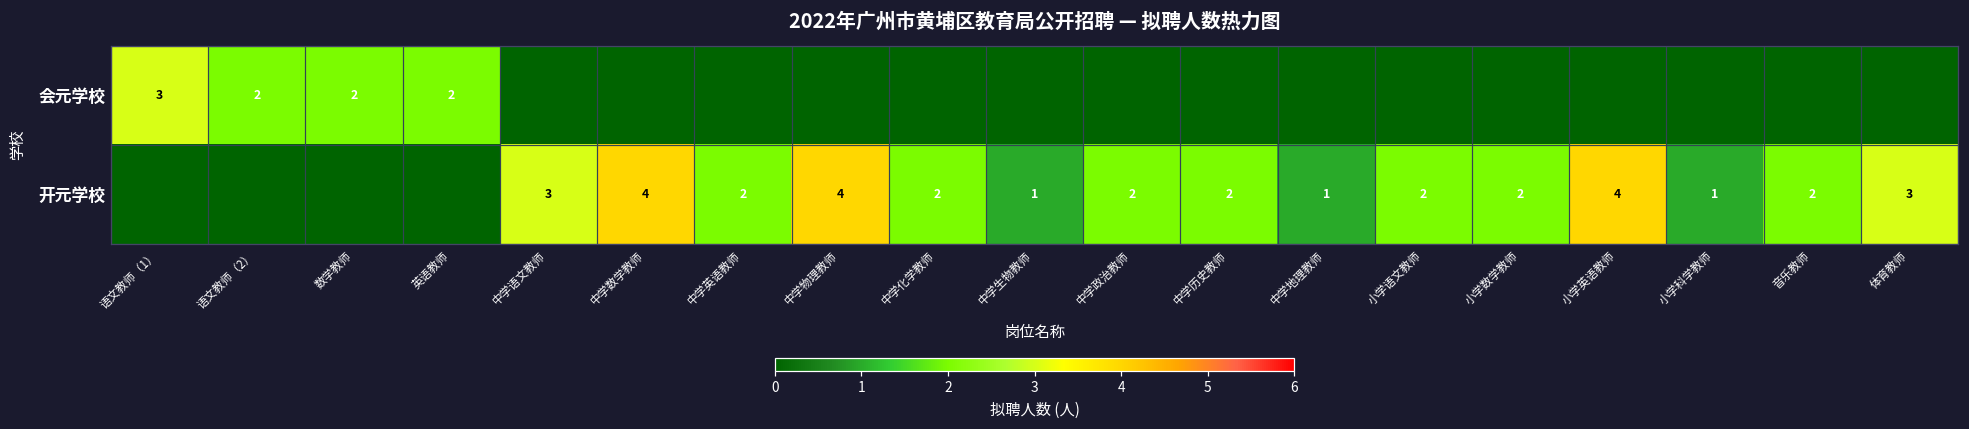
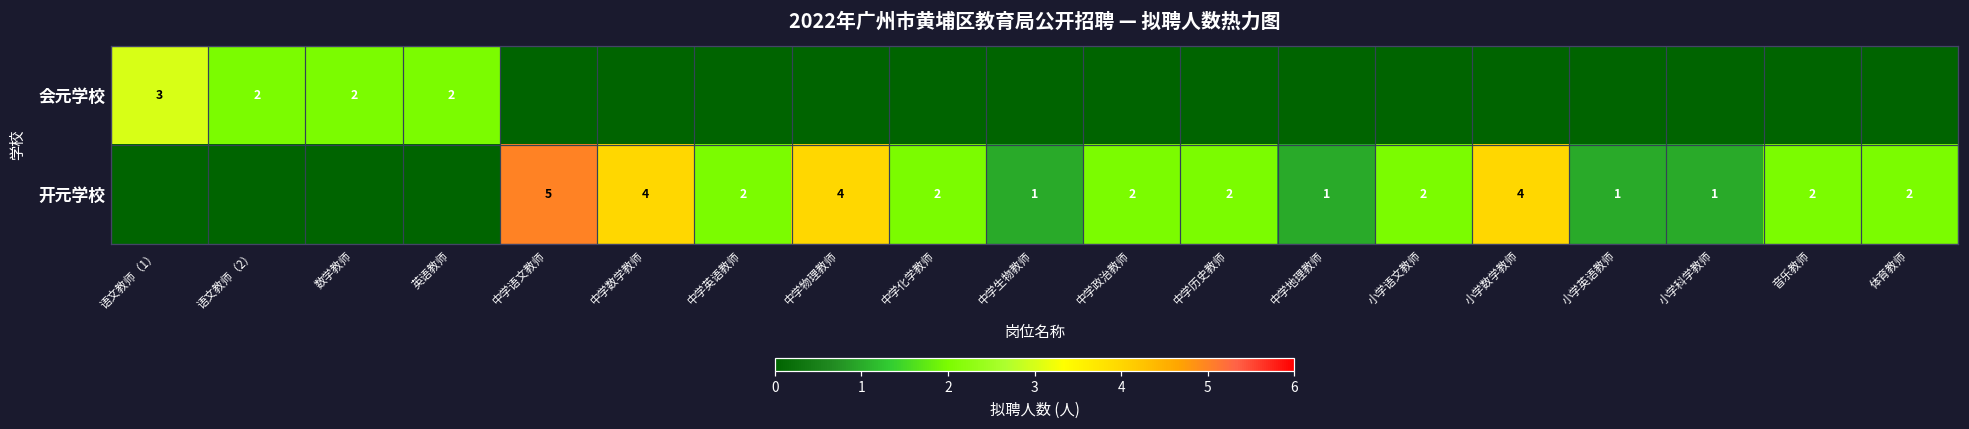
  {
    "会元学校": {
      "语文教师（1）": 3,
      "语文教师（2）": 2,
      "数学教师": 2,
      "英语教师": 2
    },
    "开元学校": {
-     "中学语文教师": 3,
+     "中学语文教师": 5,
      "中学数学教师": 4,
      "中学英语教师": 2,
      "中学物理教师": 4,
      "中学化学教师": 2,
      "中学生物教师": 1,
      "中学政治教师": 2,
      "中学历史教师": 2,
      "中学地理教师": 1,
      "小学语文教师": 2,
-     "小学数学教师": 2,
-     "小学英语教师": 4,
+     "小学数学教师": 4,
+     "小学英语教师": 1,
      "小学科学教师": 1,
      "音乐教师": 2,
-     "体育教师": 3
+     "体育教师": 2
    }
  }
